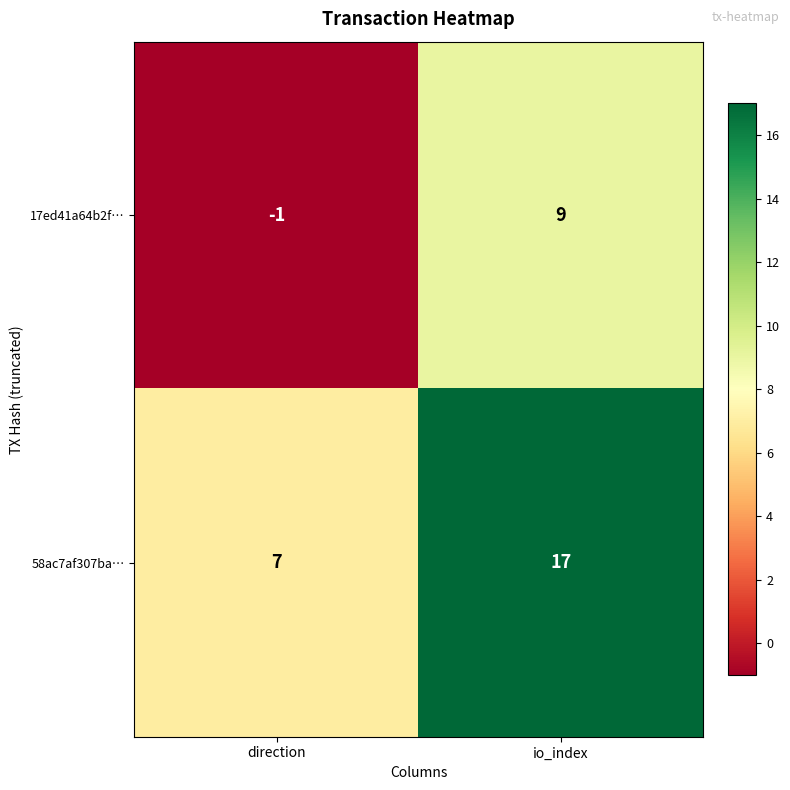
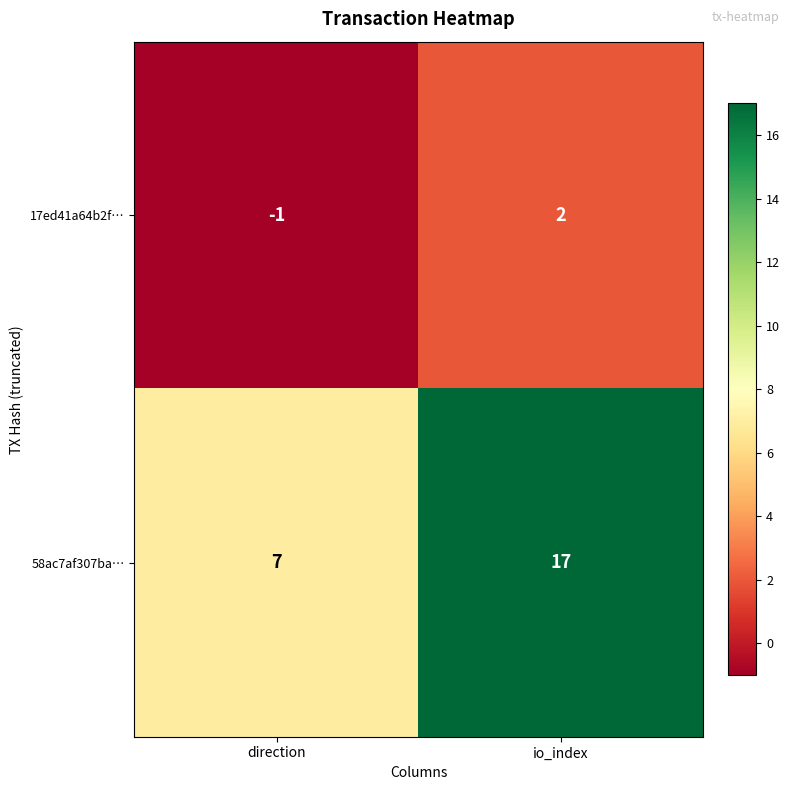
  {
    "17ed41a64b2f…": {
      "direction": -1,
-     "io_index": 9
+     "io_index": 2
    },
    "58ac7af307ba…": {
      "direction": 7,
      "io_index": 17
    }
  }
